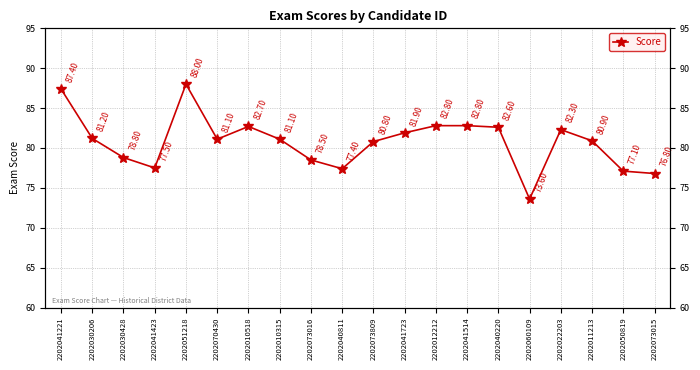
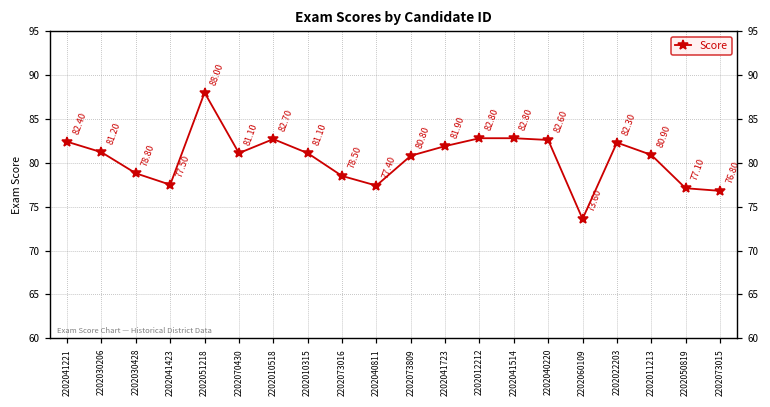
  {
-   "2202041221": 87.40,
+   "2202041221": 82.40,
    "2202030206": 81.20,
    "2202030428": 78.80,
    "2202041423": 77.50,
    "2202051218": 88.00,
    "2202070430": 81.10,
    "2202010518": 82.70,
    "2202010315": 81.10,
    "2202073016": 78.50,
    "2202040811": 77.40,
    "2202073809": 80.80,
    "2202041723": 81.90,
    "2202012212": 82.80,
    "2202041514": 82.80,
    "2202040220": 82.60,
    "2202060109": 73.60,
    "2202022203": 82.30,
    "2202011213": 80.90,
    "2202050819": 77.10,
    "2202073015": 76.80
  }
